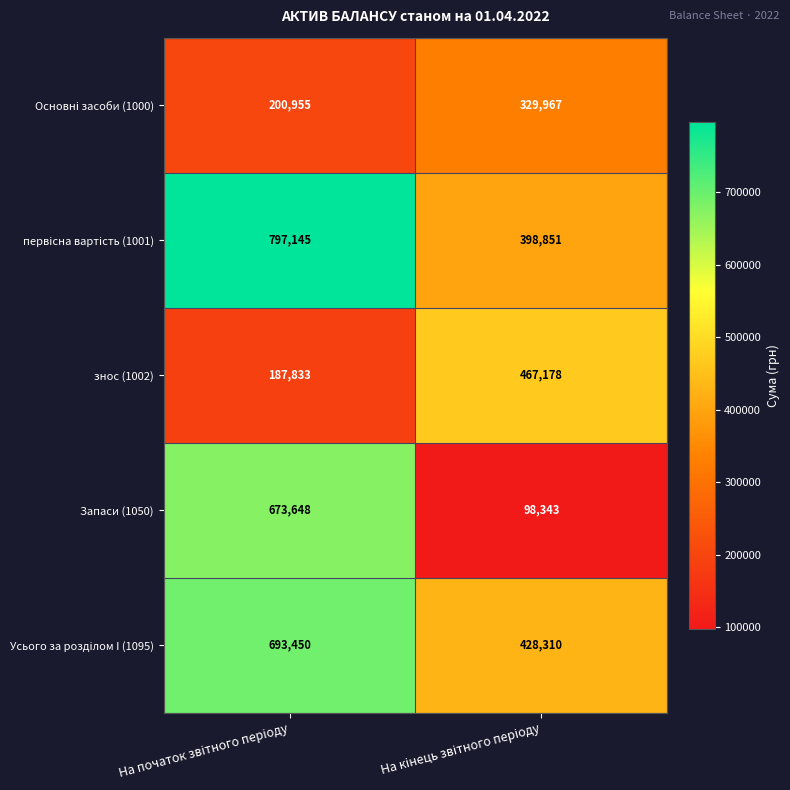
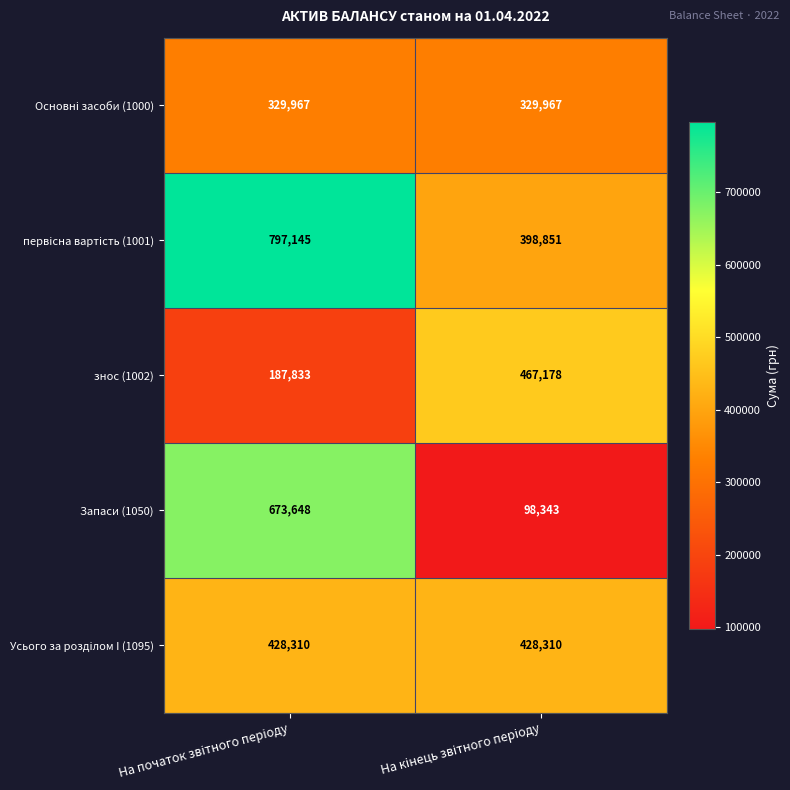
  {
    "Основні засоби (1000)": {
-     "На початок звітного періоду": "200,955",
+     "На початок звітного періоду": "329,967",
      "На кінець звітного періоду": "329,967"
    },
    "первісна вартість (1001)": {
      "На початок звітного періоду": "797,145",
      "На кінець звітного періоду": "398,851"
    },
    "знос (1002)": {
      "На початок звітного періоду": "187,833",
      "На кінець звітного періоду": "467,178"
    },
    "Запаси (1050)": {
      "На початок звітного періоду": "673,648",
      "На кінець звітного періоду": "98,343"
    },
    "Усього за розділом І (1095)": {
-     "На початок звітного періоду": "693,450",
+     "На початок звітного періоду": "428,310",
      "На кінець звітного періоду": "428,310"
    }
  }
